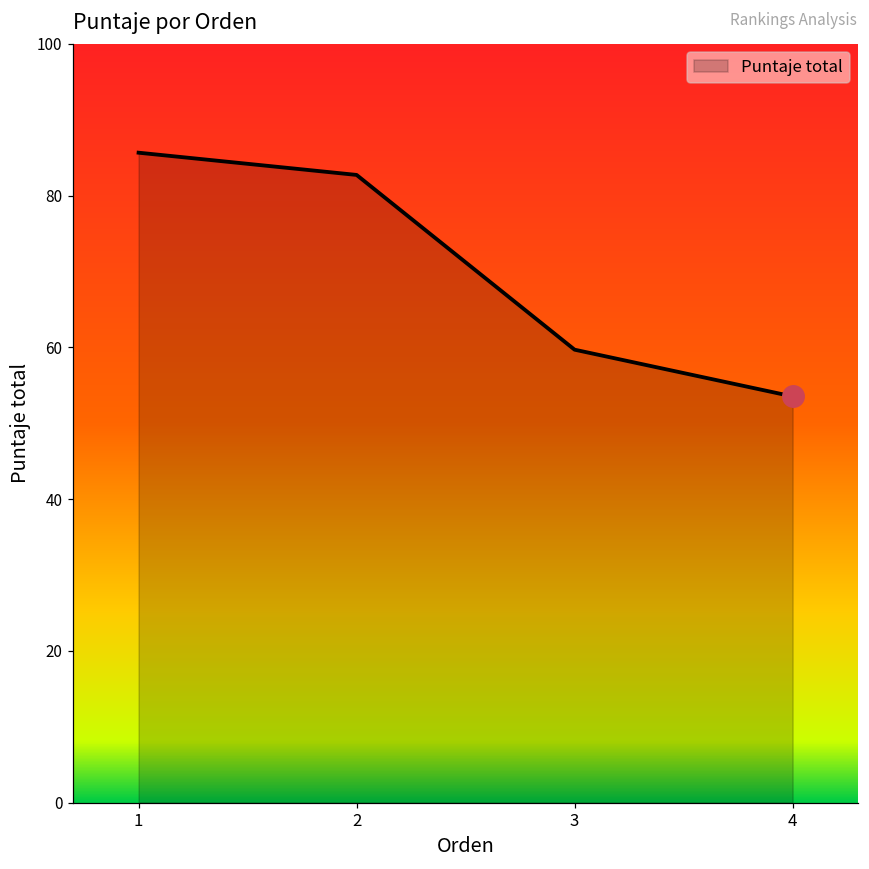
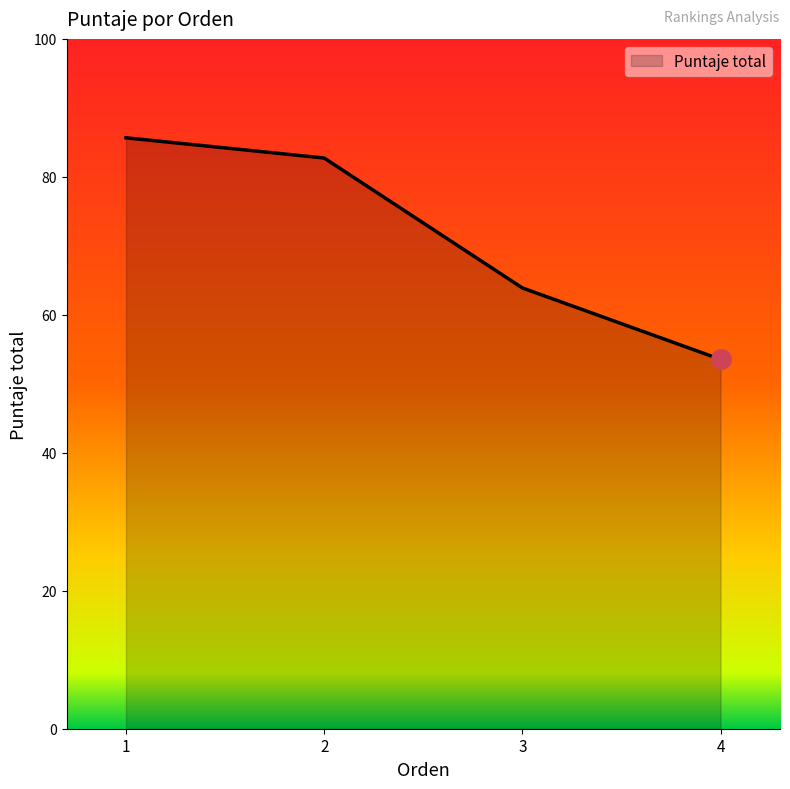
  {
    "Puntaje total": {
      "1": 86,
      "2": 83,
-     "3": 60
+     "3": 64
    }
  }
